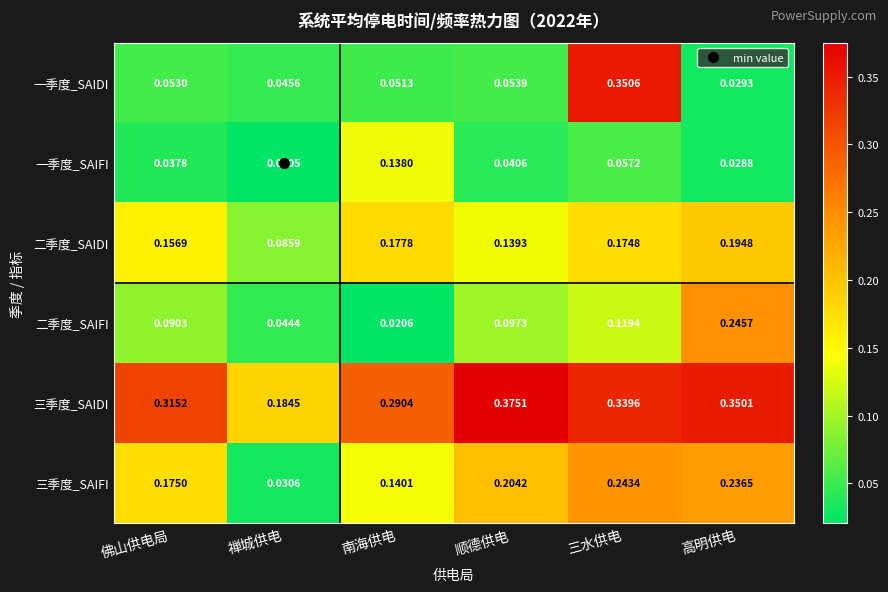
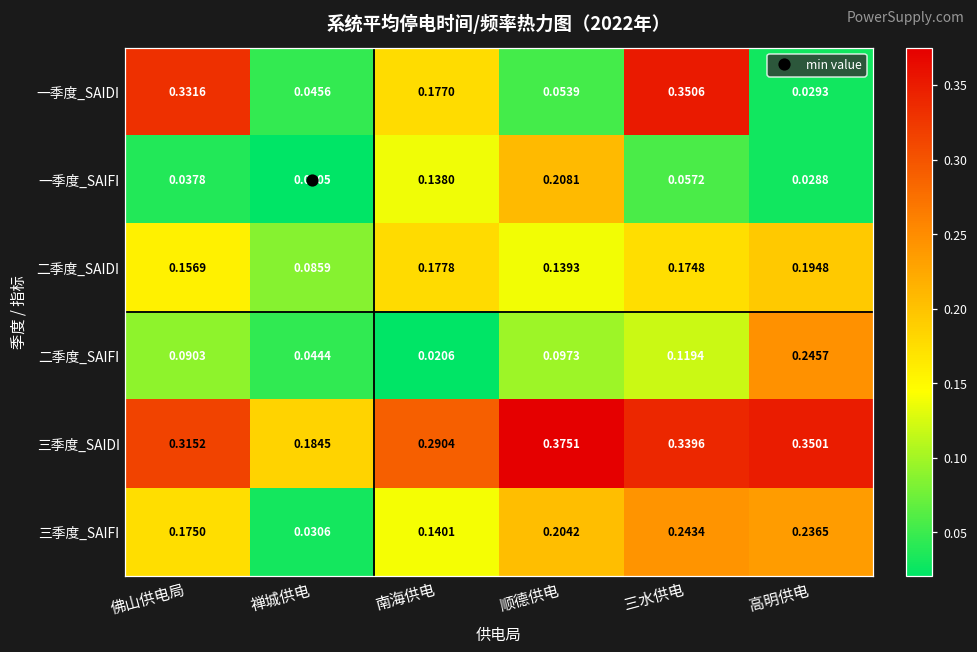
  {
    "一季度_SAIDI": {
-     "佛山供电局": 0.0530,
+     "佛山供电局": 0.3316,
      "禅城供电": 0.0456,
-     "南海供电": 0.0513,
+     "南海供电": 0.1770,
      "顺德供电": 0.0539,
      "三水供电": 0.3506,
      "高明供电": 0.0293
    },
    "一季度_SAIFI": {
      "佛山供电局": 0.0378,
      "南海供电": 0.1380,
-     "顺德供电": 0.0406,
+     "顺德供电": 0.2081,
      "三水供电": 0.0572,
      "高明供电": 0.0288
    },
    "二季度_SAIDI": {
      "佛山供电局": 0.1569,
      "禅城供电": 0.0859,
      "南海供电": 0.1778,
      "顺德供电": 0.1393,
      "三水供电": 0.1748,
      "高明供电": 0.1948
    },
    "二季度_SAIFI": {
      "佛山供电局": 0.0903,
      "禅城供电": 0.0444,
      "南海供电": 0.0206,
      "顺德供电": 0.0973,
      "三水供电": 0.1194,
      "高明供电": 0.2457
    },
    "三季度_SAIDI": {
      "佛山供电局": 0.3152,
      "禅城供电": 0.1845,
      "南海供电": 0.2904,
      "顺德供电": 0.3751,
      "三水供电": 0.3396,
      "高明供电": 0.3501
    },
    "三季度_SAIFI": {
      "佛山供电局": 0.1750,
      "禅城供电": 0.0306,
      "南海供电": 0.1401,
      "顺德供电": 0.2042,
      "三水供电": 0.2434,
      "高明供电": 0.2365
    }
  }
